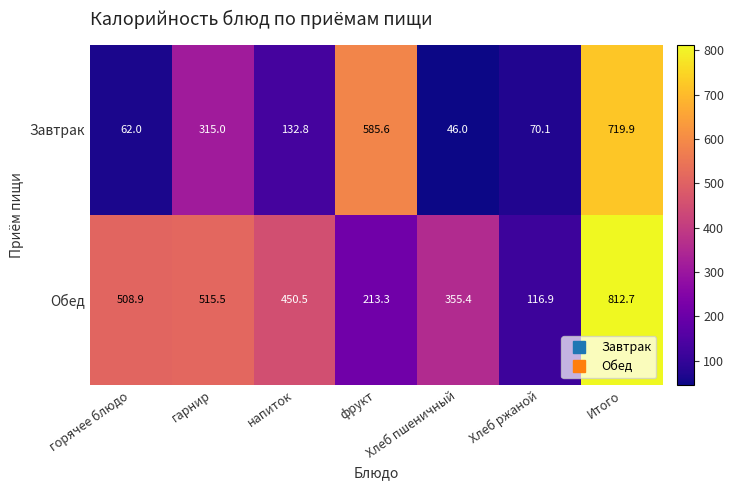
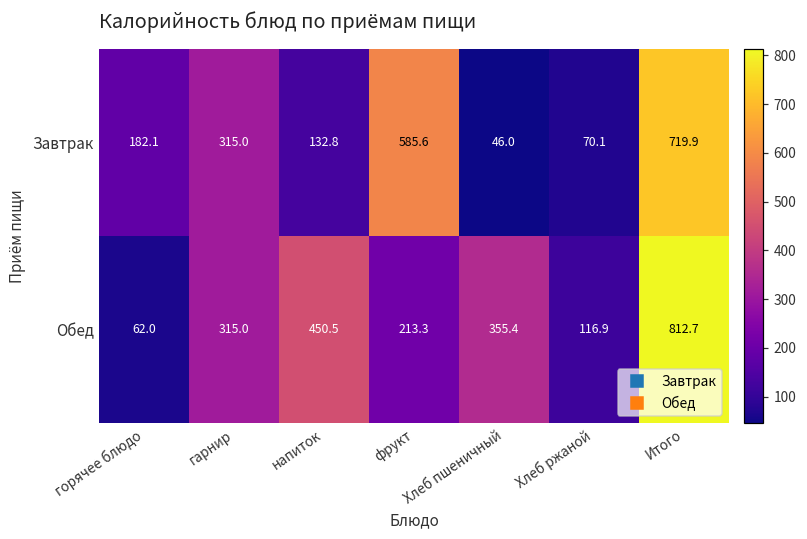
  {
    "Завтрак": {
-     "горячее блюдо": 62.0,
+     "горячее блюдо": 182.1,
      "гарнир": 315.0,
      "напиток": 132.8,
      "фрукт": 585.6,
      "Хлеб пшеничный": 46.0,
      "Хлеб ржаной": 70.1,
      "Итого": 719.9
    },
    "Обед": {
-     "горячее блюдо": 508.9,
-     "гарнир": 515.5,
+     "горячее блюдо": 62.0,
+     "гарнир": 315.0,
      "напиток": 450.5,
      "фрукт": 213.3,
      "Хлеб пшеничный": 355.4,
      "Хлеб ржаной": 116.9,
      "Итого": 812.7
    }
  }
